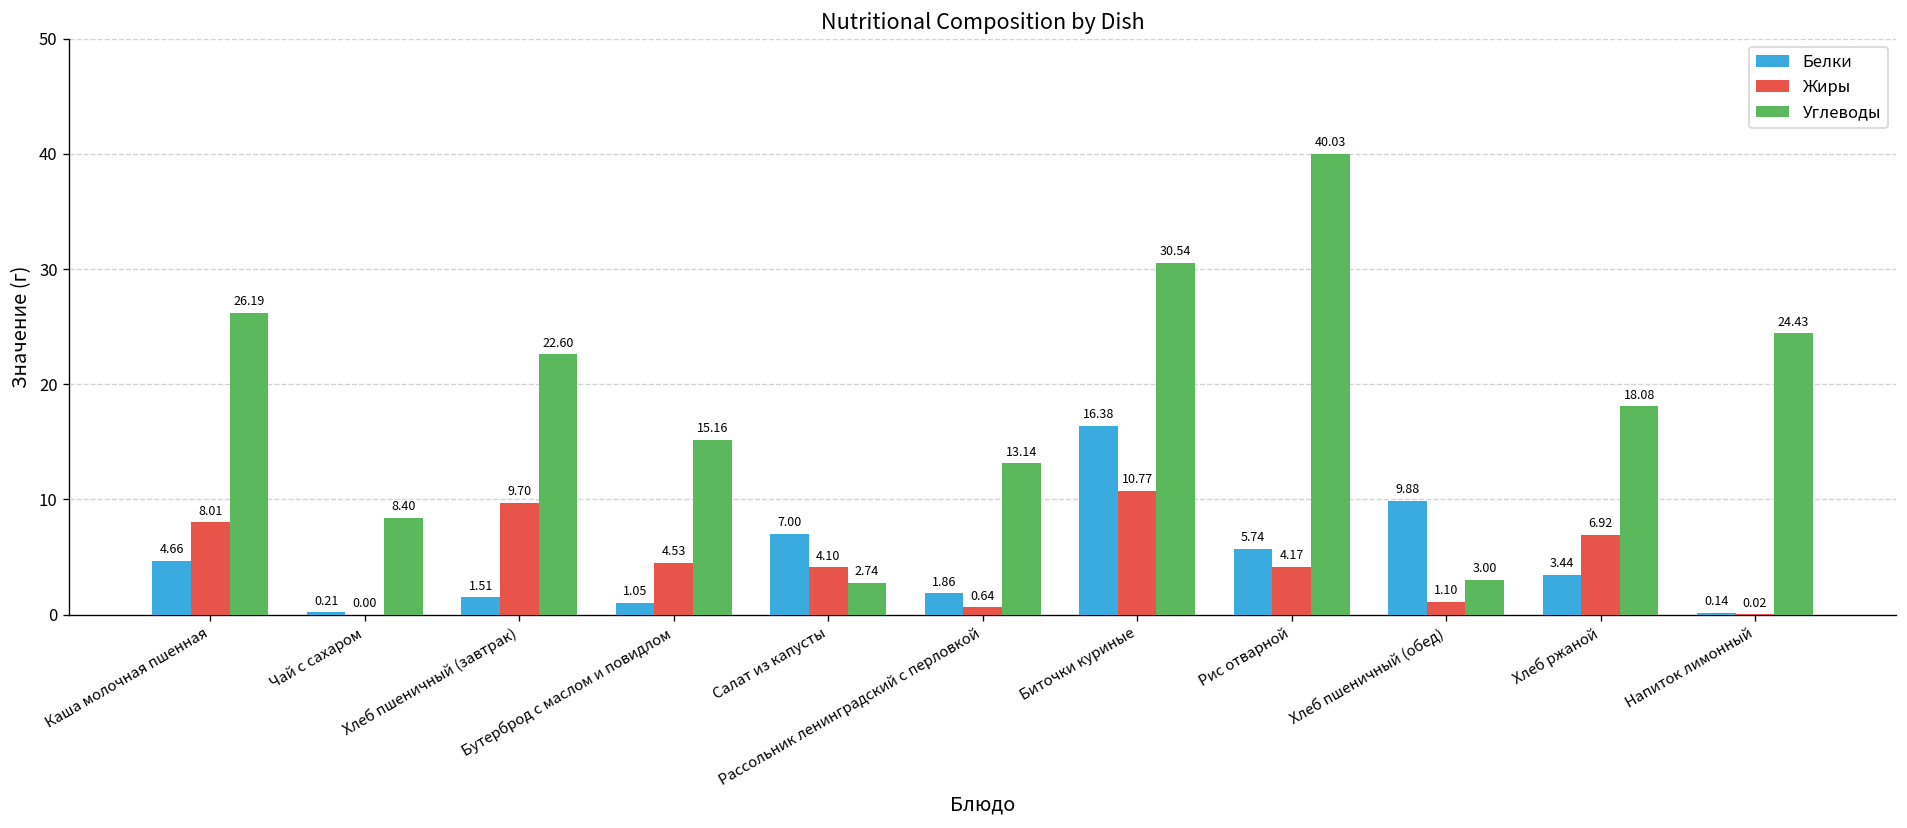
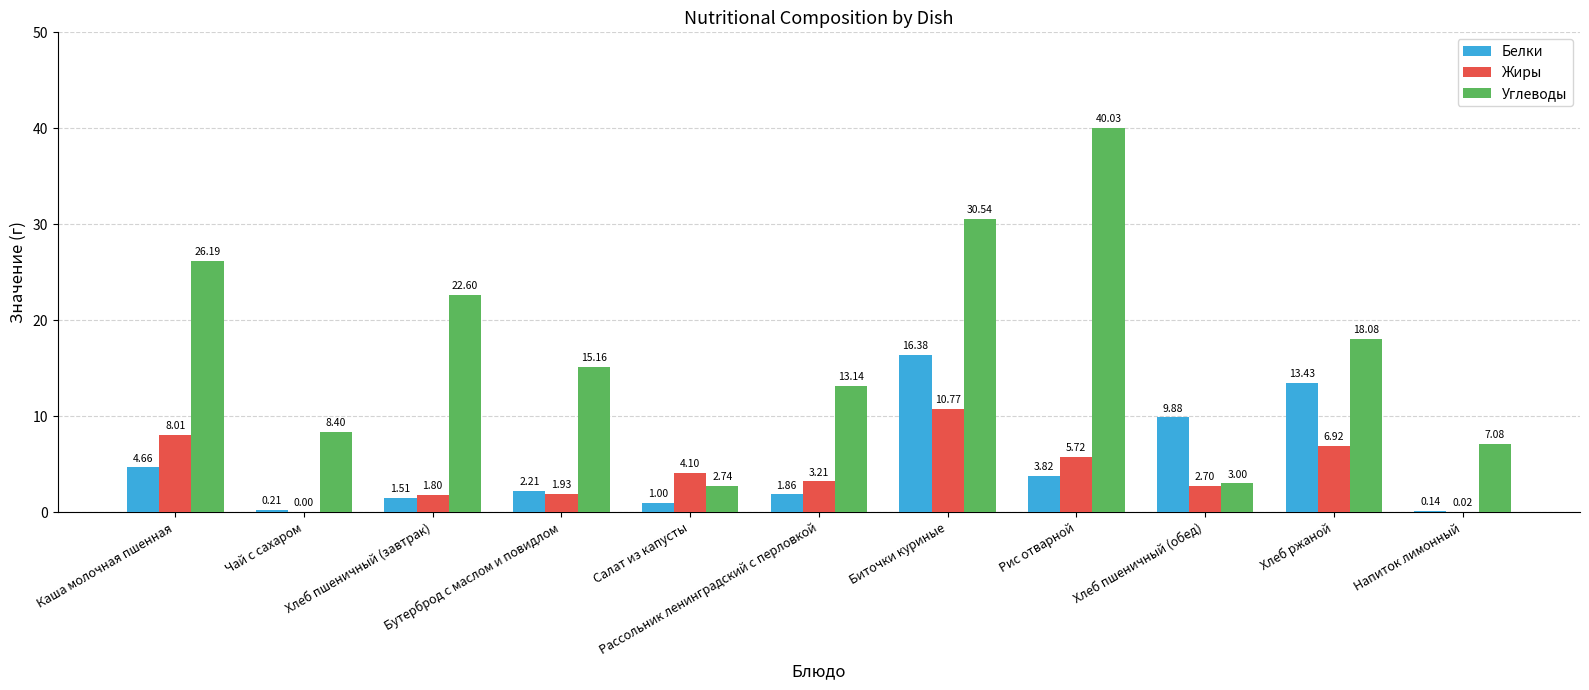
  {
    "Белки": {
      "Каша молочная пшенная": 4.66,
      "Чай с сахаром": 0.21,
      "Хлеб пшеничный (завтрак)": 1.51,
-     "Бутерброд с маслом и повидлом": 1.05,
-     "Салат из капусты": 7.00,
+     "Бутерброд с маслом и повидлом": 2.21,
+     "Салат из капусты": 1.00,
      "Рассольник ленинградский с перловкой": 1.86,
      "Биточки куриные": 16.38,
-     "Рис отварной": 5.74,
+     "Рис отварной": 3.82,
      "Хлеб пшеничный (обед)": 9.88,
-     "Хлеб ржаной": 3.44,
+     "Хлеб ржаной": 13.43,
      "Напиток лимонный": 0.14
    },
    "Жиры": {
      "Каша молочная пшенная": 8.01,
      "Чай с сахаром": 0.00,
-     "Хлеб пшеничный (завтрак)": 9.70,
-     "Бутерброд с маслом и повидлом": 4.53,
+     "Хлеб пшеничный (завтрак)": 1.80,
+     "Бутерброд с маслом и повидлом": 1.93,
      "Салат из капусты": 4.10,
-     "Рассольник ленинградский с перловкой": 0.64,
+     "Рассольник ленинградский с перловкой": 3.21,
      "Биточки куриные": 10.77,
-     "Рис отварной": 4.17,
-     "Хлеб пшеничный (обед)": 1.10,
+     "Рис отварной": 5.72,
+     "Хлеб пшеничный (обед)": 2.70,
      "Хлеб ржаной": 6.92,
      "Напиток лимонный": 0.02
    },
    "Углеводы": {
      "Каша молочная пшенная": 26.19,
      "Чай с сахаром": 8.40,
      "Хлеб пшеничный (завтрак)": 22.60,
      "Бутерброд с маслом и повидлом": 15.16,
      "Салат из капусты": 2.74,
      "Рассольник ленинградский с перловкой": 13.14,
      "Биточки куриные": 30.54,
      "Рис отварной": 40.03,
      "Хлеб пшеничный (обед)": 3.00,
      "Хлеб ржаной": 18.08,
-     "Напиток лимонный": 24.43
+     "Напиток лимонный": 7.08
    }
  }
